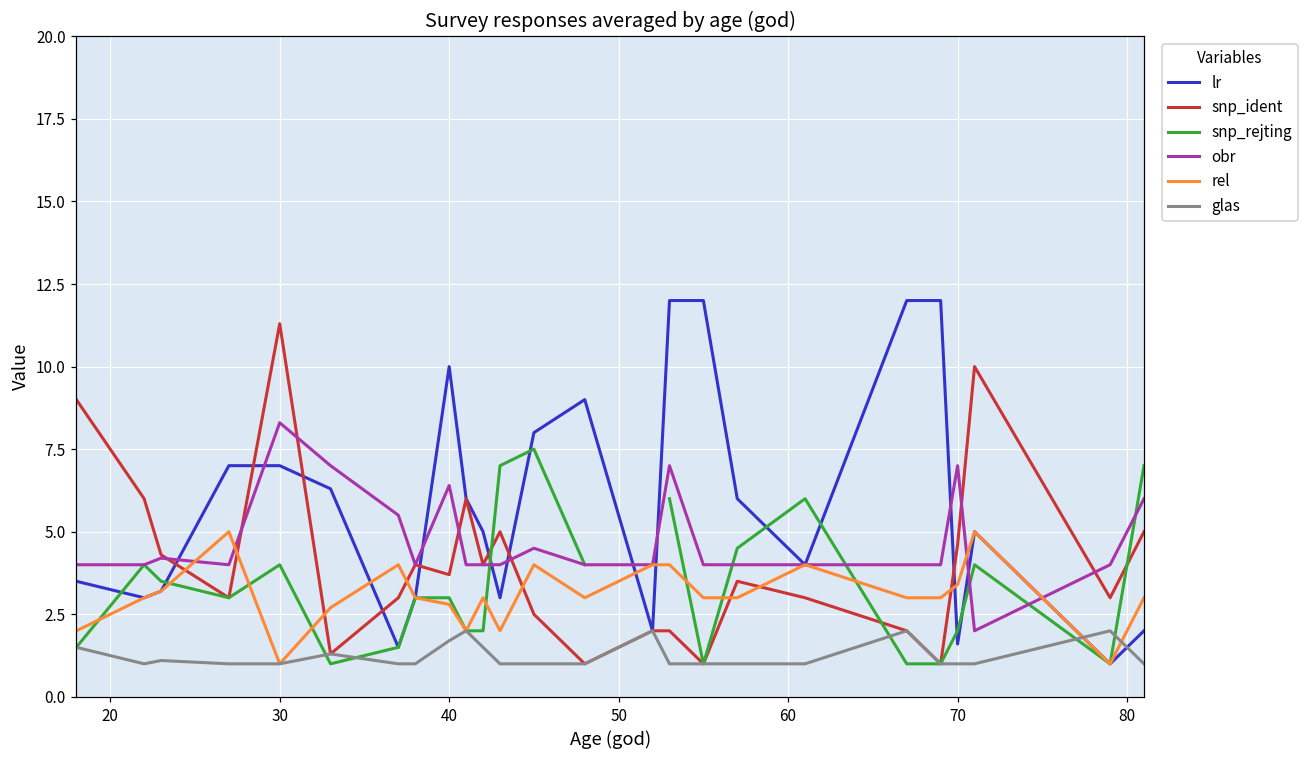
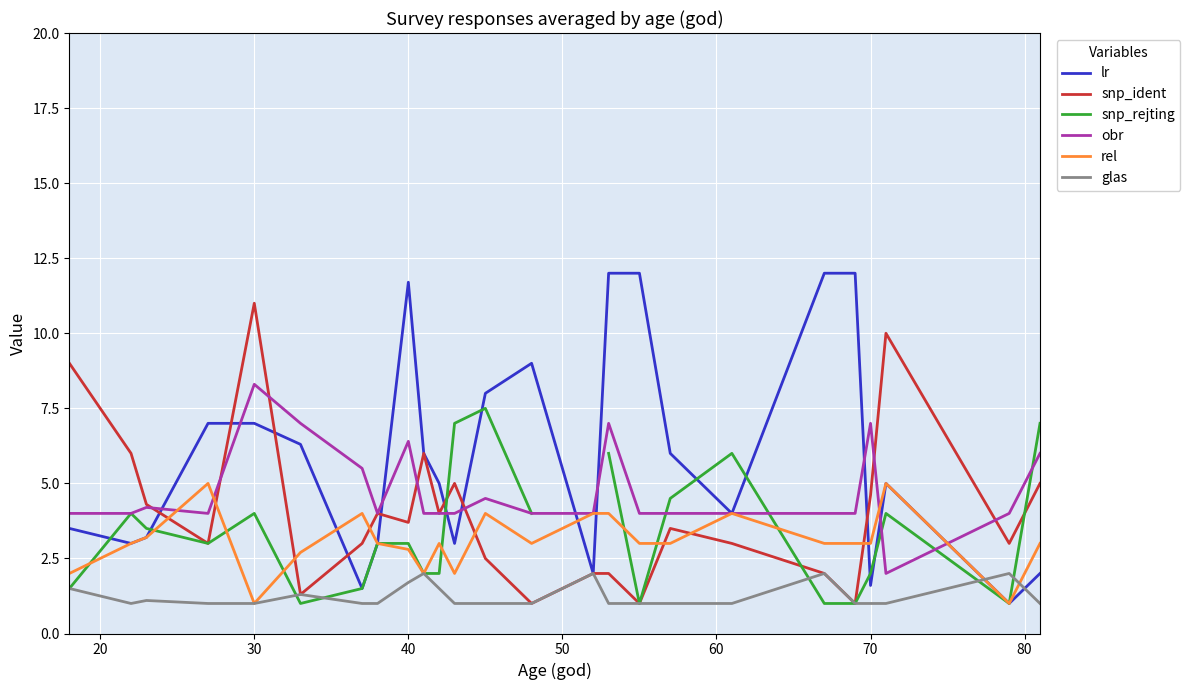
  {
    "lr": {
      "30": 7.0,
-     "40": 10.0,
+     "40": 11.7,
      "70": 1.6
    },
    "snp_ident": {
-     "30": 11.3,
+     "30": 11.0,
      "40": 3.7,
      "70": 4.6
    },
    "snp_rejting": {
      "30": 4.0,
      "40": 3.0,
      "70": 2.0
    },
    "obr": {
      "30": 8.3,
      "40": 6.4,
      "70": 7.0
    },
    "rel": {
      "40": 2.8,
-     "70": 3.4
+     "70": 3.0
    },
    "glas": {
      "40": 1.7,
      "70": 1.0
    }
  }
